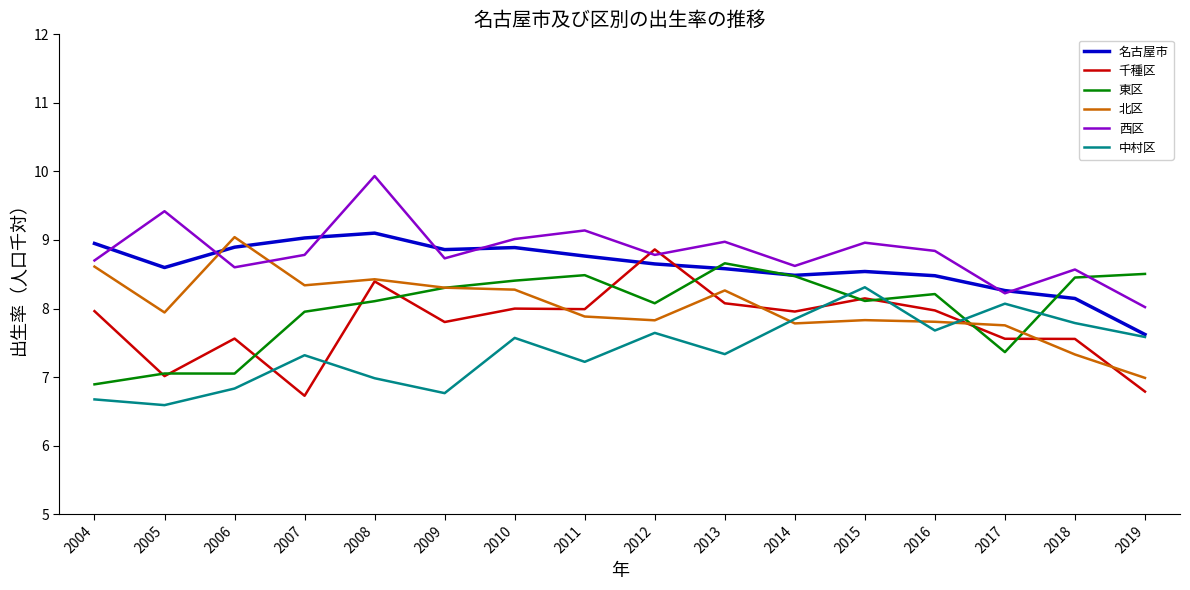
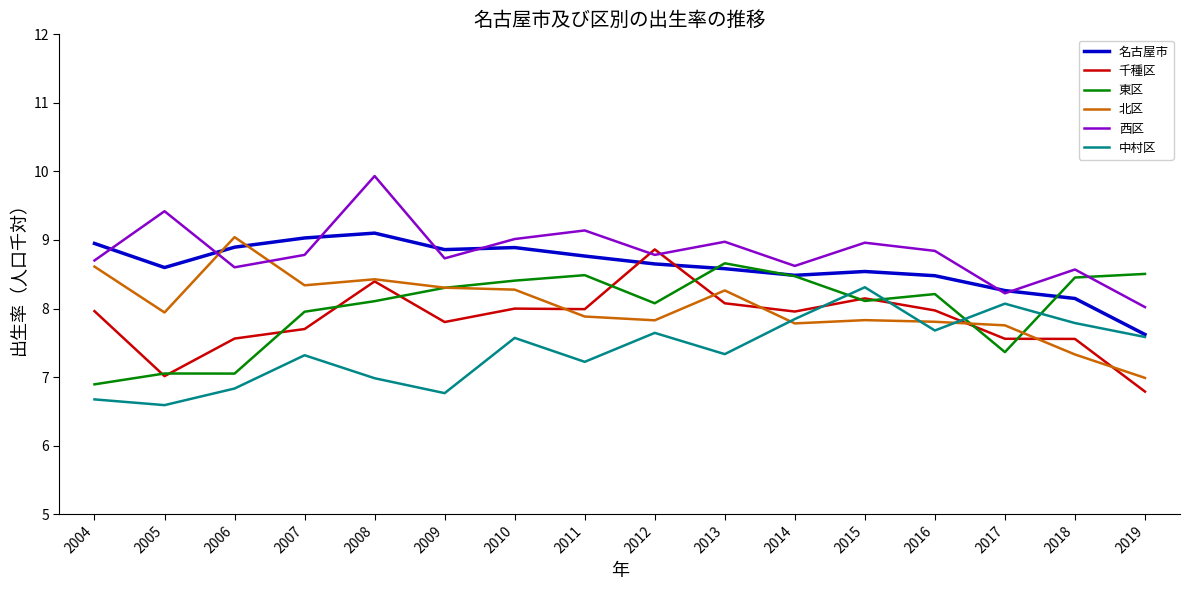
  {
    "名古屋市": {
      "2004": 8.9,
      "2005": 8.6,
      "2006": 8.9,
      "2007": 9.0,
      "2008": 9.1,
      "2009": 8.9,
      "2010": 8.9,
      "2011": 8.8,
      "2012": 8.7,
      "2013": 8.6,
      "2015": 8.5,
      "2016": 8.5,
      "2017": 8.3,
      "2018": 8.1
    },
    "千種区": {
      "2004": 8.0,
      "2005": 7.0,
      "2006": 7.6,
-     "2007": 6.7,
+     "2007": 7.7,
      "2009": 7.8,
      "2010": 8.0,
      "2011": 8.0,
      "2012": 8.9,
      "2013": 8.1,
      "2014": 8.0,
      "2016": 8.0,
      "2017": 7.6,
      "2018": 7.6,
      "2019": 6.8
    },
    "東区": {
      "2004": 6.9,
      "2005": 7.1,
      "2006": 7.1,
      "2007": 8.0,
      "2008": 8.1,
      "2010": 8.4,
      "2011": 8.5,
      "2012": 8.1,
      "2013": 8.7,
      "2016": 8.2,
      "2017": 7.4,
      "2018": 8.5,
      "2019": 8.5
    },
    "北区": {
      "2004": 8.6,
      "2005": 7.9,
      "2006": 9.0,
      "2007": 8.3,
      "2010": 8.3,
      "2011": 7.9,
      "2012": 7.8,
      "2013": 8.3,
      "2014": 7.8,
      "2015": 7.8,
      "2016": 7.8,
      "2017": 7.8,
      "2018": 7.3,
      "2019": 7.0
    },
    "西区": {
      "2004": 8.7,
      "2005": 9.4,
      "2006": 8.6,
      "2007": 8.8,
      "2008": 9.9,
      "2009": 8.7,
      "2010": 9.0,
      "2011": 9.1,
      "2012": 8.8,
      "2013": 9.0,
      "2014": 8.6,
      "2015": 9.0,
      "2016": 8.8,
      "2017": 8.2,
      "2018": 8.6,
      "2019": 8.0
    },
    "中村区": {
      "2004": 6.7,
      "2005": 6.6,
      "2006": 6.8,
      "2007": 7.3,
      "2008": 7.0,
      "2009": 6.8,
      "2010": 7.6,
      "2011": 7.2,
      "2012": 7.6,
      "2013": 7.3,
      "2014": 7.8,
      "2015": 8.3,
      "2016": 7.7,
      "2017": 8.1,
      "2018": 7.8
    }
  }
